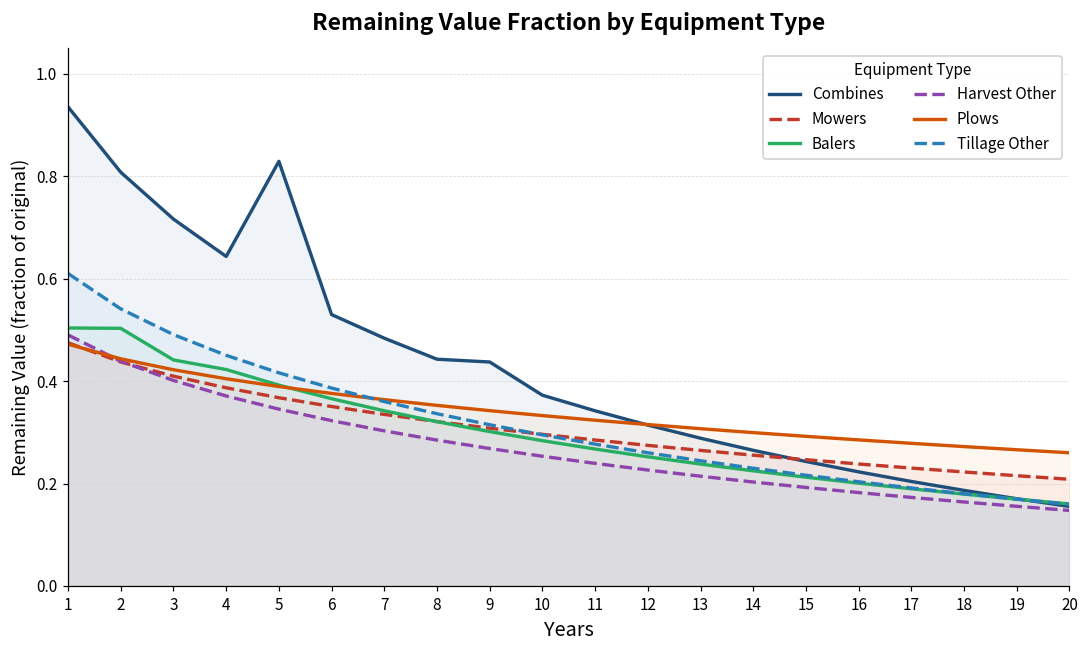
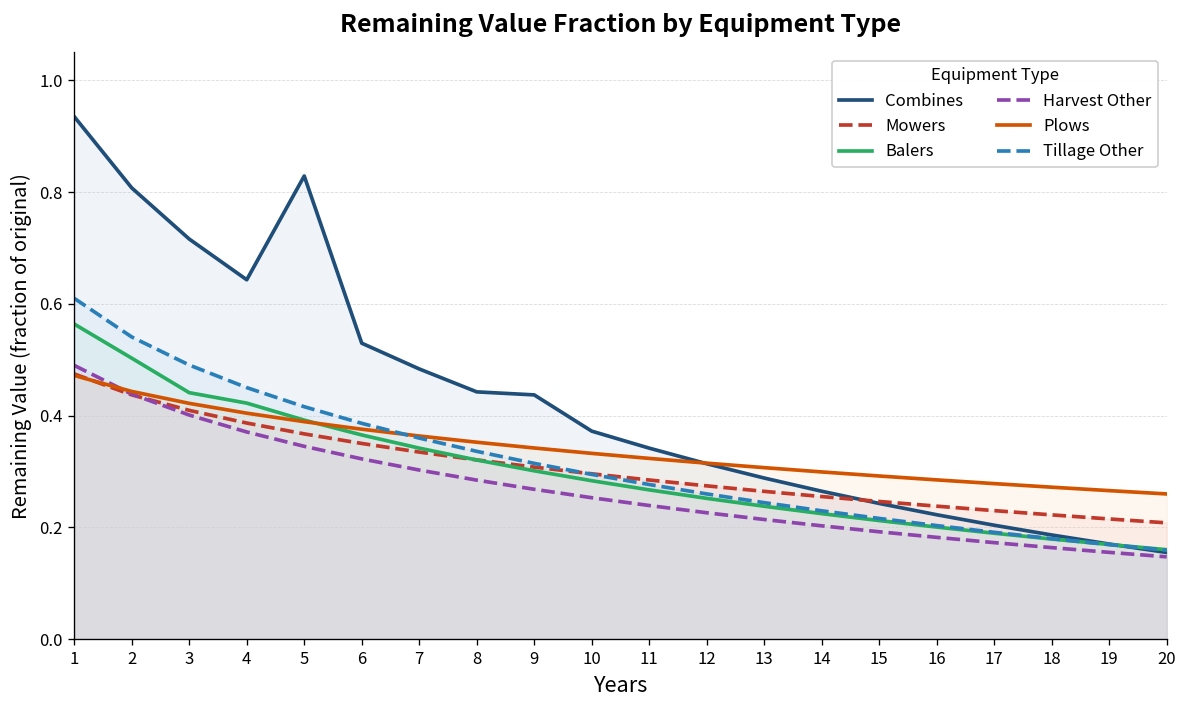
  {
    "Combines": {
      "1": 0.94,
      "2": 0.81,
      "3": 0.72,
      "4": 0.64,
      "5": 0.83,
      "6": 0.53,
      "7": 0.48,
      "8": 0.44,
      "9": 0.44,
      "10": 0.37,
      "11": 0.34,
      "13": 0.29,
      "14": 0.26,
      "16": 0.22,
      "17": 0.20,
      "18": 0.19
    },
    "Balers": {
-     "1": 0.50,
+     "1": 0.56,
      "2": 0.50,
      "3": 0.44,
      "4": 0.42,
      "6": 0.37,
      "7": 0.34,
      "9": 0.30,
      "10": 0.28,
      "11": 0.27,
      "12": 0.25,
      "13": 0.24
    },
    "Harvest Other": {
      "1": 0.49,
      "3": 0.40,
      "4": 0.37,
      "5": 0.35,
      "6": 0.32,
      "7": 0.30,
      "8": 0.28,
      "9": 0.27,
      "10": 0.25,
      "11": 0.24,
      "12": 0.23,
      "13": 0.21,
      "14": 0.20,
      "15": 0.19,
      "16": 0.18,
      "17": 0.17,
      "18": 0.16,
      "19": 0.16,
      "20": 0.15
    },
    "Tillage Other": {
      "1": 0.61,
      "2": 0.54,
      "3": 0.49,
      "4": 0.45,
      "5": 0.42,
      "6": 0.39,
      "8": 0.34,
      "9": 0.31,
      "11": 0.28,
      "12": 0.26,
      "13": 0.24
    }
  }
